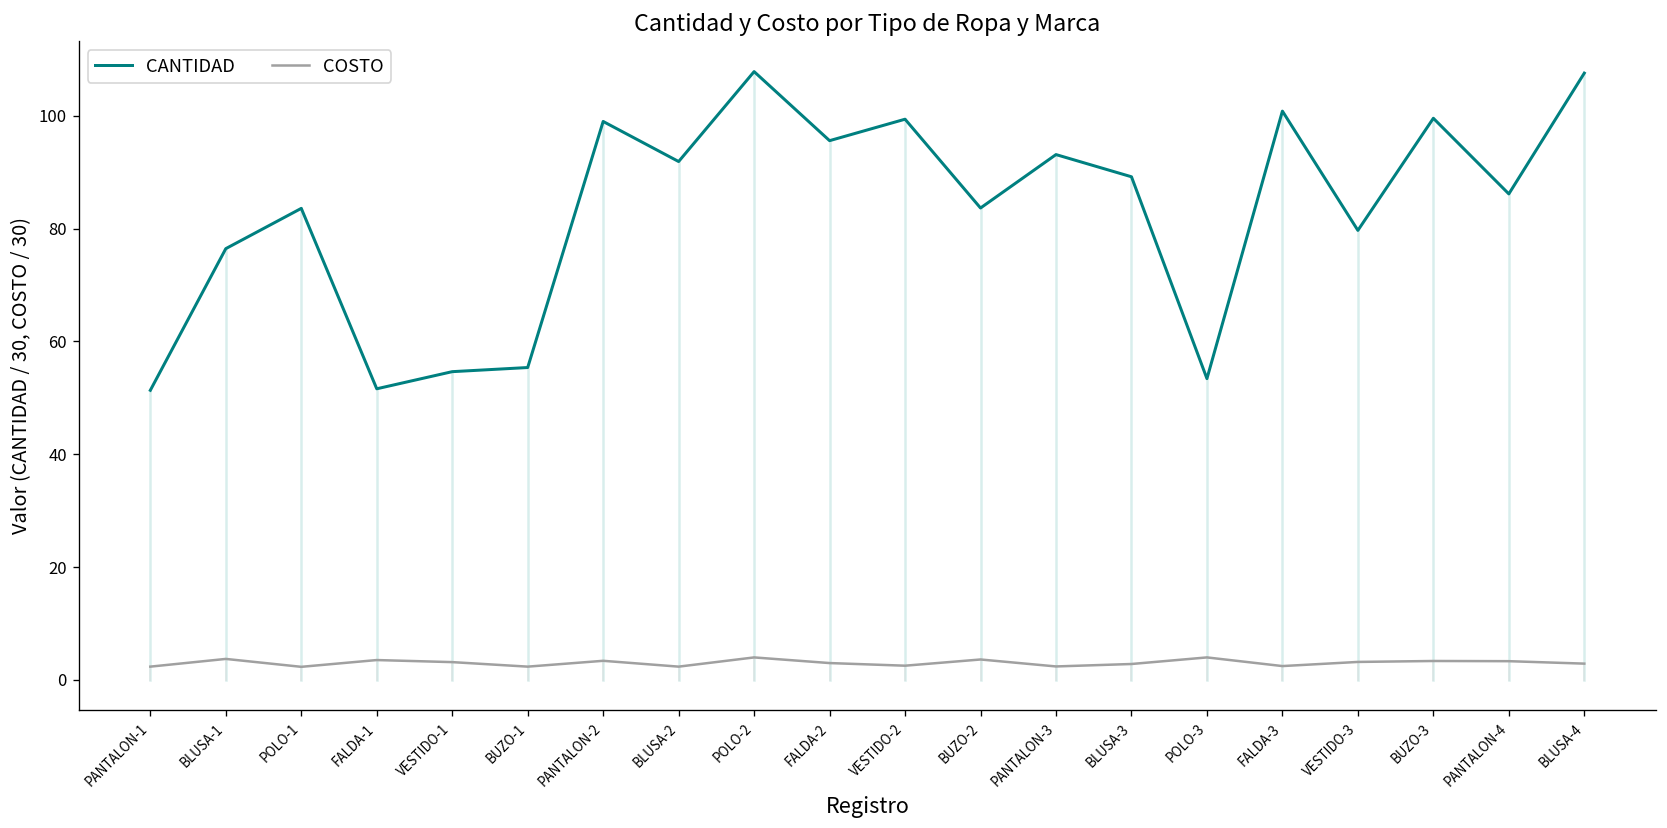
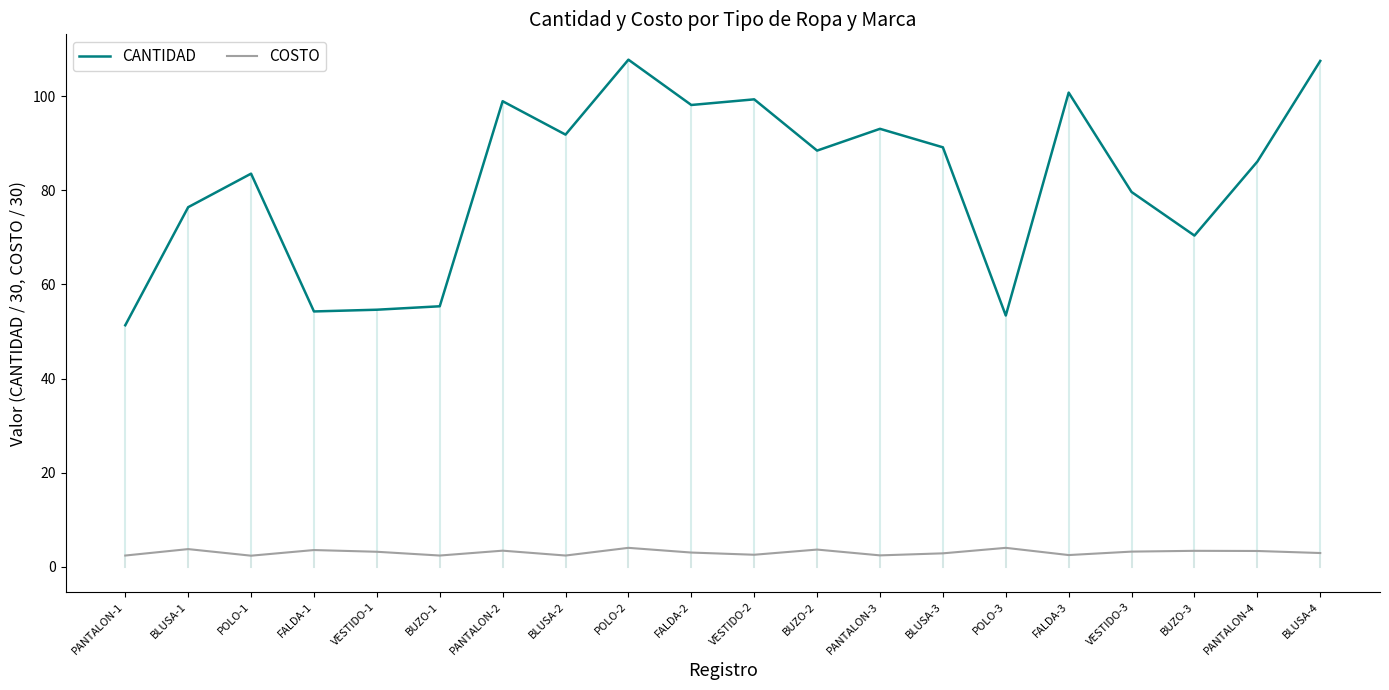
  {
    "CANTIDAD": {
-     "FALDA-1": 52,
-     "FALDA-2": 96,
-     "BUZO-2": 84,
-     "BUZO-3": 100
+     "FALDA-1": 54,
+     "FALDA-2": 98,
+     "BUZO-2": 88,
+     "BUZO-3": 70
    }
  }
